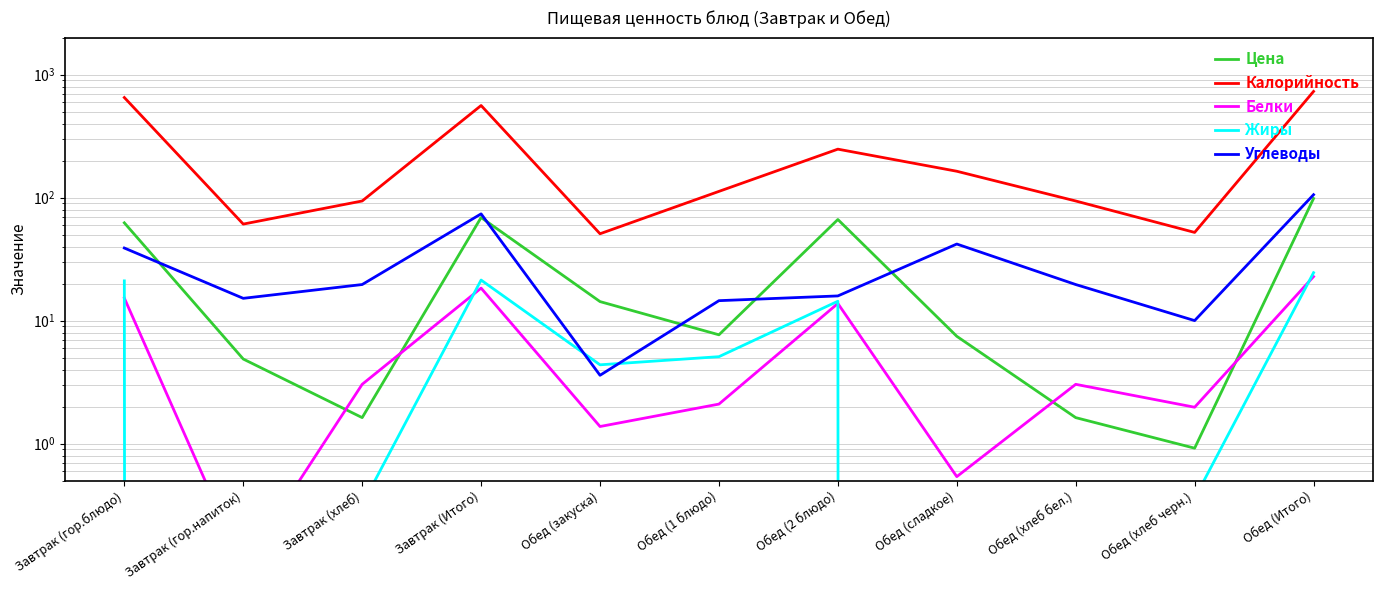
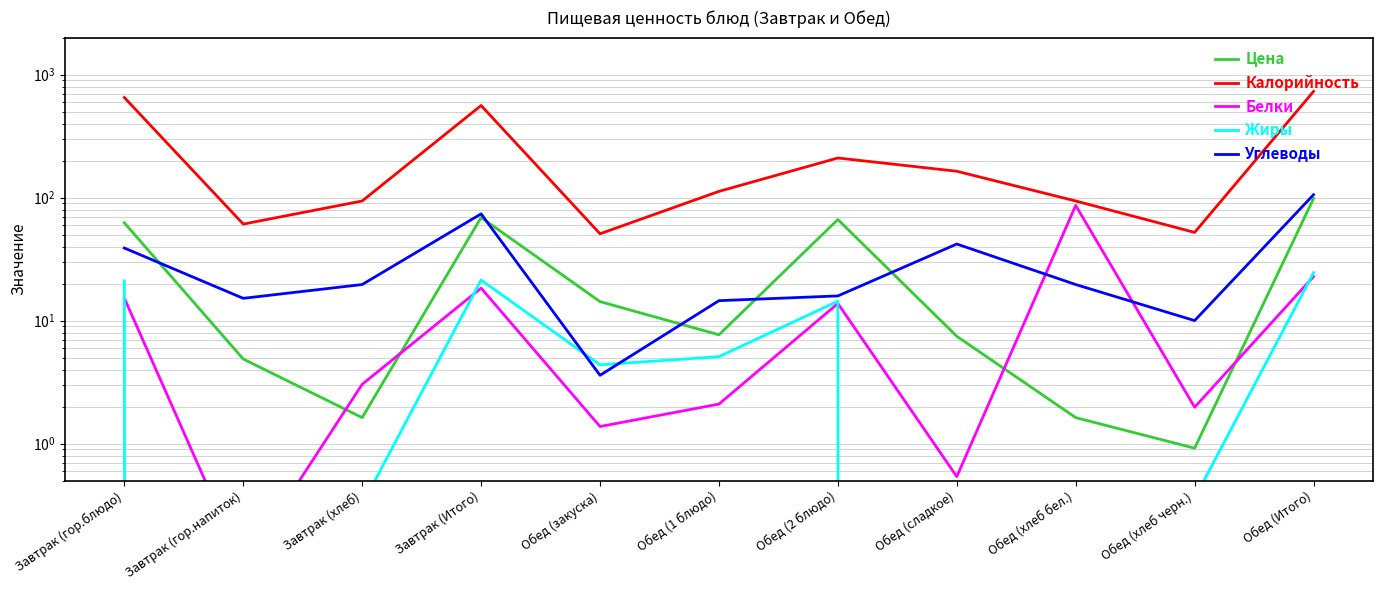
  {
    "Цена": {
      "Завтрак (гор.блюдо)": 60,
      "Завтрак (гор.напиток)": 4.9,
      "Завтрак (хлеб)": 1.6,
      "Завтрак (Итого)": 70,
      "Обед (закуска)": 14,
      "Обед (1 блюдо)": 8,
      "Обед (2 блюдо)": 70,
      "Обед (сладкое)": 7,
      "Обед (хлеб бел.)": 1.6,
      "Обед (хлеб черн.)": 0.9,
      "Обед (Итого)": 100
    },
    "Калорийность": {
      "Завтрак (гор.блюдо)": 700,
      "Завтрак (гор.напиток)": 60,
      "Завтрак (хлеб)": 90,
      "Завтрак (Итого)": 600,
      "Обед (закуска)": 51,
      "Обед (1 блюдо)": 110,
-     "Обед (2 блюдо)": 250,
+     "Обед (2 блюдо)": 210,
      "Обед (сладкое)": 160,
      "Обед (хлеб бел.)": 90,
      "Обед (хлеб черн.)": 52,
      "Обед (Итого)": 700
    },
    "Белки": {
      "Завтрак (гор.блюдо)": 15,
      "Завтрак (хлеб)": 3.0,
      "Завтрак (Итого)": 18,
      "Обед (закуска)": 1.4,
      "Обед (1 блюдо)": 2.1,
      "Обед (сладкое)": 0.5,
-     "Обед (хлеб бел.)": 3.0,
+     "Обед (хлеб бел.)": 90,
      "Обед (хлеб черн.)": 2.0,
      "Обед (Итого)": 23
    },
    "Жиры": {
      "Завтрак (гор.блюдо)": 21,
      "Завтрак (Итого)": 21,
      "Обед (закуска)": 4.4,
      "Обед (1 блюдо)": 5.1,
      "Обед (Итого)": 25
    },
    "Углеводы": {
      "Завтрак (гор.блюдо)": 39,
      "Завтрак (гор.напиток)": 15,
      "Завтрак (хлеб)": 20,
      "Завтрак (Итого)": 70,
      "Обед (закуска)": 3.6,
      "Обед (1 блюдо)": 15,
      "Обед (2 блюдо)": 16,
      "Обед (сладкое)": 42,
      "Обед (хлеб бел.)": 20,
      "Обед (хлеб черн.)": 10,
      "Обед (Итого)": 110
    }
  }
